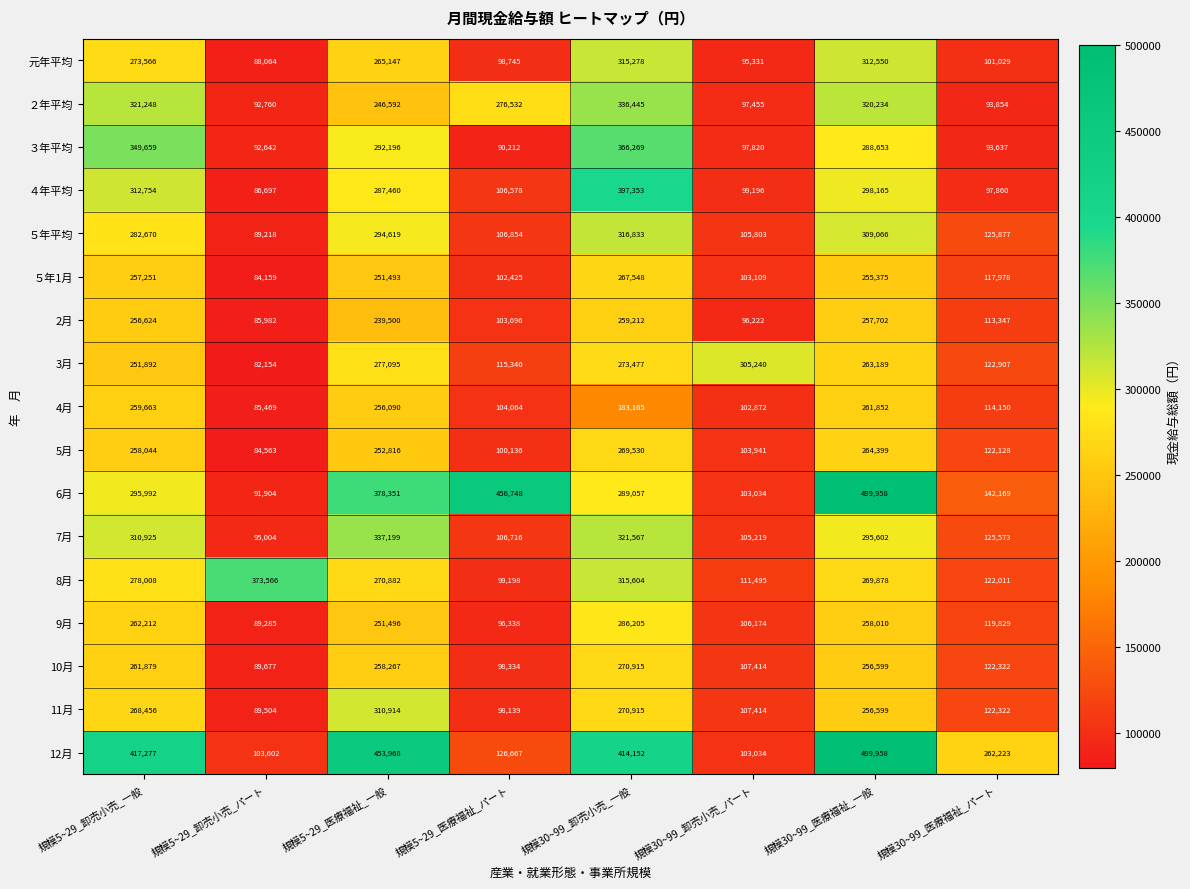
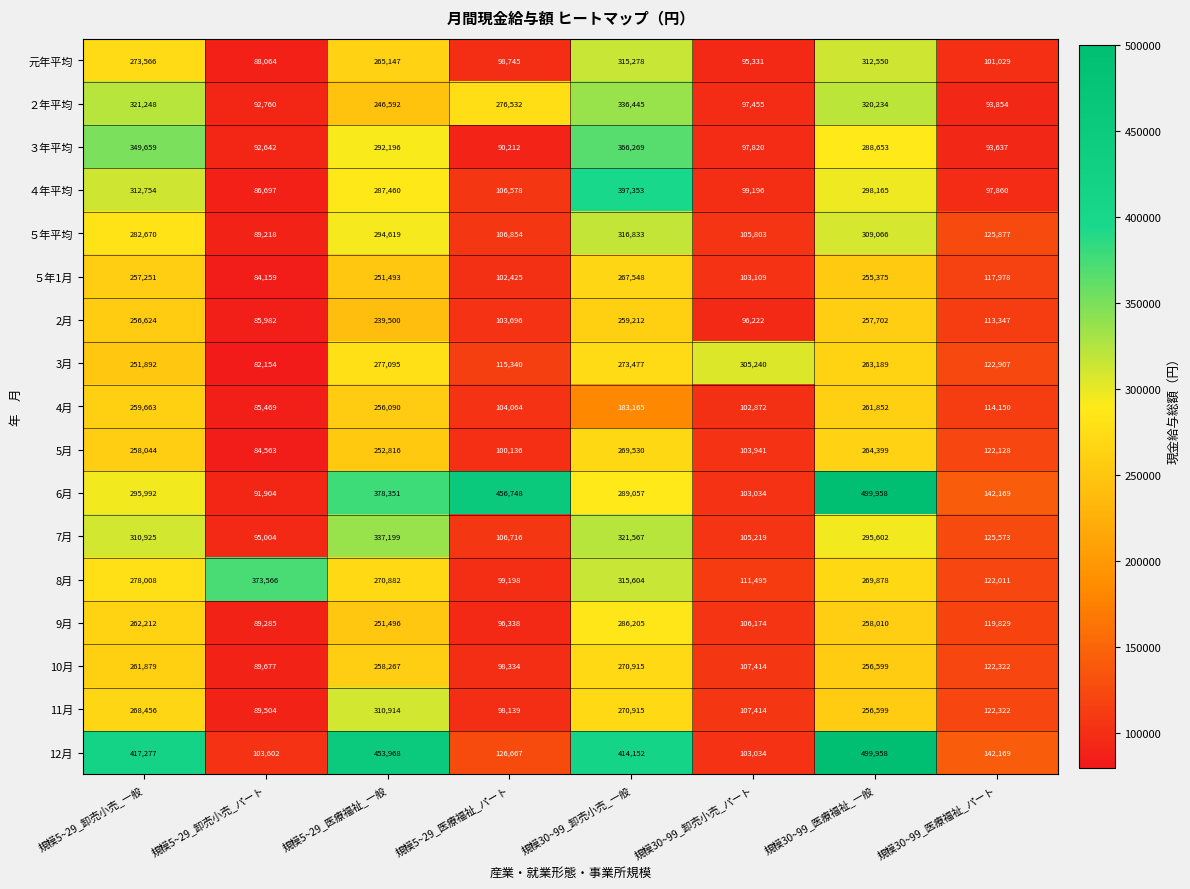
  {
    "元年平均": {
      "規模5~29_卸売小売_一般": "273,566",
      "規模5~29_卸売小売_パート": "88,064",
      "規模5~29_医療福祉_一般": "265,147",
      "規模5~29_医療福祉_パート": "98,745",
      "規模30~99_卸売小売_一般": "315,278",
      "規模30~99_卸売小売_パート": "95,331",
      "規模30~99_医療福祉_一般": "312,550",
      "規模30~99_医療福祉_パート": "101,029"
    },
    "２年平均": {
      "規模5~29_卸売小売_一般": "321,248",
      "規模5~29_卸売小売_パート": "92,760",
      "規模5~29_医療福祉_一般": "246,592",
      "規模5~29_医療福祉_パート": "276,532",
      "規模30~99_卸売小売_一般": "336,445",
      "規模30~99_卸売小売_パート": "97,455",
      "規模30~99_医療福祉_一般": "320,234",
      "規模30~99_医療福祉_パート": "93,854"
    },
    "３年平均": {
      "規模5~29_卸売小売_一般": "349,659",
      "規模5~29_卸売小売_パート": "92,642",
      "規模5~29_医療福祉_一般": "292,196",
      "規模5~29_医療福祉_パート": "90,212",
      "規模30~99_卸売小売_一般": "366,269",
      "規模30~99_卸売小売_パート": "97,820",
      "規模30~99_医療福祉_一般": "288,653",
      "規模30~99_医療福祉_パート": "93,637"
    },
    "４年平均": {
      "規模5~29_卸売小売_一般": "312,754",
      "規模5~29_卸売小売_パート": "86,697",
      "規模5~29_医療福祉_一般": "287,460",
      "規模5~29_医療福祉_パート": "106,578",
      "規模30~99_卸売小売_一般": "397,353",
      "規模30~99_卸売小売_パート": "99,196",
      "規模30~99_医療福祉_一般": "298,165",
      "規模30~99_医療福祉_パート": "97,860"
    },
    "５年平均": {
      "規模5~29_卸売小売_一般": "282,670",
      "規模5~29_卸売小売_パート": "89,218",
      "規模5~29_医療福祉_一般": "294,619",
      "規模5~29_医療福祉_パート": "106,854",
      "規模30~99_卸売小売_一般": "316,833",
      "規模30~99_卸売小売_パート": "105,803",
      "規模30~99_医療福祉_一般": "309,066",
      "規模30~99_医療福祉_パート": "125,877"
    },
    "５年1月": {
      "規模5~29_卸売小売_一般": "257,251",
      "規模5~29_卸売小売_パート": "84,159",
      "規模5~29_医療福祉_一般": "251,493",
      "規模5~29_医療福祉_パート": "102,425",
      "規模30~99_卸売小売_一般": "267,548",
      "規模30~99_卸売小売_パート": "103,109",
      "規模30~99_医療福祉_一般": "255,375",
      "規模30~99_医療福祉_パート": "117,978"
    },
    "2月": {
      "規模5~29_卸売小売_一般": "256,624",
      "規模5~29_卸売小売_パート": "85,982",
      "規模5~29_医療福祉_一般": "239,500",
      "規模5~29_医療福祉_パート": "103,696",
      "規模30~99_卸売小売_一般": "259,212",
      "規模30~99_卸売小売_パート": "96,222",
      "規模30~99_医療福祉_一般": "257,702",
      "規模30~99_医療福祉_パート": "113,347"
    },
    "3月": {
      "規模5~29_卸売小売_一般": "251,892",
      "規模5~29_卸売小売_パート": "82,154",
      "規模5~29_医療福祉_一般": "277,095",
      "規模5~29_医療福祉_パート": "115,340",
      "規模30~99_卸売小売_一般": "273,477",
      "規模30~99_卸売小売_パート": "305,240",
      "規模30~99_医療福祉_一般": "263,189",
      "規模30~99_医療福祉_パート": "122,907"
    },
    "4月": {
      "規模5~29_卸売小売_一般": "259,663",
      "規模5~29_卸売小売_パート": "85,469",
      "規模5~29_医療福祉_一般": "256,090",
      "規模5~29_医療福祉_パート": "104,064",
      "規模30~99_卸売小売_一般": "183,165",
      "規模30~99_卸売小売_パート": "102,872",
      "規模30~99_医療福祉_一般": "261,852",
      "規模30~99_医療福祉_パート": "114,150"
    },
    "5月": {
      "規模5~29_卸売小売_一般": "258,044",
      "規模5~29_卸売小売_パート": "84,563",
      "規模5~29_医療福祉_一般": "252,816",
      "規模5~29_医療福祉_パート": "100,136",
      "規模30~99_卸売小売_一般": "269,530",
      "規模30~99_卸売小売_パート": "103,941",
      "規模30~99_医療福祉_一般": "264,399",
      "規模30~99_医療福祉_パート": "122,128"
    },
    "6月": {
      "規模5~29_卸売小売_一般": "295,992",
      "規模5~29_卸売小売_パート": "91,904",
      "規模5~29_医療福祉_一般": "378,351",
      "規模5~29_医療福祉_パート": "456,748",
      "規模30~99_卸売小売_一般": "289,057",
      "規模30~99_卸売小売_パート": "103,034",
      "規模30~99_医療福祉_一般": "499,958",
      "規模30~99_医療福祉_パート": "142,169"
    },
    "7月": {
      "規模5~29_卸売小売_一般": "310,925",
      "規模5~29_卸売小売_パート": "95,004",
      "規模5~29_医療福祉_一般": "337,199",
      "規模5~29_医療福祉_パート": "106,716",
      "規模30~99_卸売小売_一般": "321,567",
      "規模30~99_卸売小売_パート": "105,219",
      "規模30~99_医療福祉_一般": "295,602",
      "規模30~99_医療福祉_パート": "125,573"
    },
    "8月": {
      "規模5~29_卸売小売_一般": "278,008",
      "規模5~29_卸売小売_パート": "373,566",
      "規模5~29_医療福祉_一般": "270,882",
      "規模5~29_医療福祉_パート": "99,198",
      "規模30~99_卸売小売_一般": "315,604",
      "規模30~99_卸売小売_パート": "111,495",
      "規模30~99_医療福祉_一般": "269,878",
      "規模30~99_医療福祉_パート": "122,011"
    },
    "9月": {
      "規模5~29_卸売小売_一般": "262,212",
      "規模5~29_卸売小売_パート": "89,285",
      "規模5~29_医療福祉_一般": "251,496",
      "規模5~29_医療福祉_パート": "96,338",
      "規模30~99_卸売小売_一般": "286,205",
      "規模30~99_卸売小売_パート": "106,174",
      "規模30~99_医療福祉_一般": "258,010",
      "規模30~99_医療福祉_パート": "119,829"
    },
    "10月": {
      "規模5~29_卸売小売_一般": "261,879",
      "規模5~29_卸売小売_パート": "89,677",
      "規模5~29_医療福祉_一般": "258,267",
      "規模5~29_医療福祉_パート": "98,334",
      "規模30~99_卸売小売_一般": "270,915",
      "規模30~99_卸売小売_パート": "107,414",
      "規模30~99_医療福祉_一般": "256,599",
      "規模30~99_医療福祉_パート": "122,322"
    },
    "11月": {
      "規模5~29_卸売小売_一般": "268,456",
      "規模5~29_卸売小売_パート": "89,504",
      "規模5~29_医療福祉_一般": "310,914",
      "規模5~29_医療福祉_パート": "98,139",
      "規模30~99_卸売小売_一般": "270,915",
      "規模30~99_卸売小売_パート": "107,414",
      "規模30~99_医療福祉_一般": "256,599",
      "規模30~99_医療福祉_パート": "122,322"
    },
    "12月": {
      "規模5~29_卸売小売_一般": "417,277",
      "規模5~29_卸売小売_パート": "103,602",
      "規模5~29_医療福祉_一般": "453,968",
      "規模5~29_医療福祉_パート": "126,667",
      "規模30~99_卸売小売_一般": "414,152",
      "規模30~99_卸売小売_パート": "103,034",
      "規模30~99_医療福祉_一般": "499,958",
-     "規模30~99_医療福祉_パート": "262,223"
+     "規模30~99_医療福祉_パート": "142,169"
    }
  }
